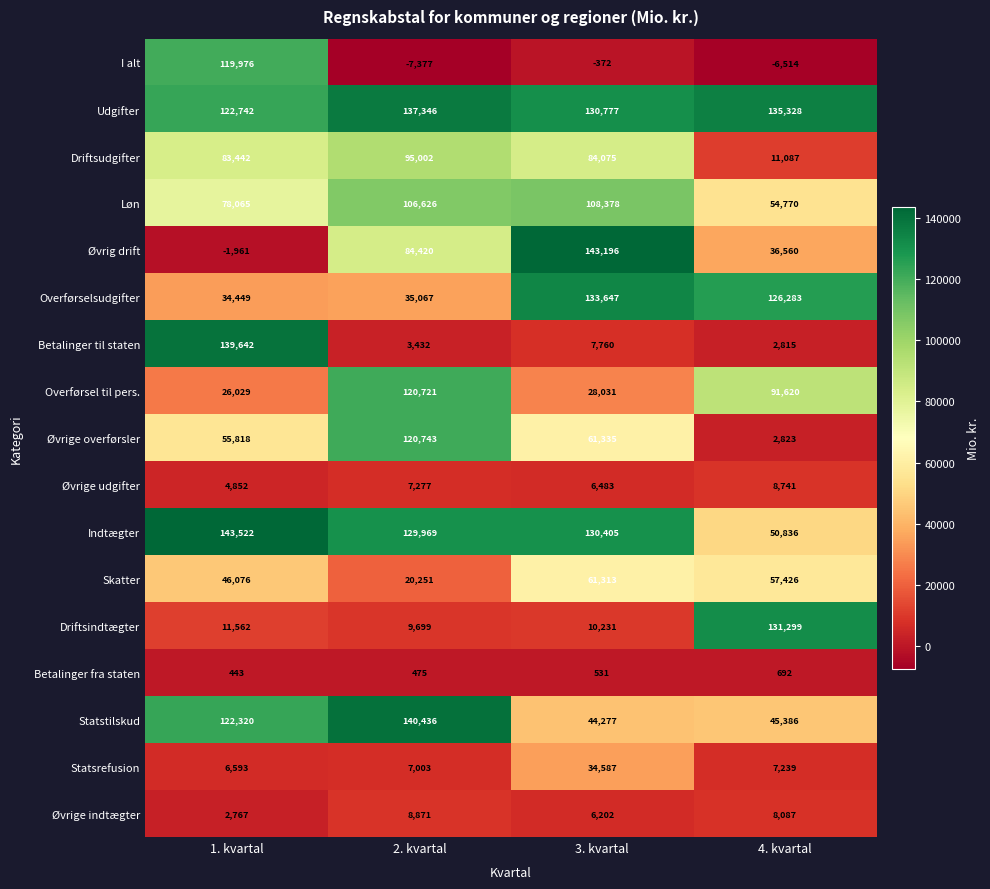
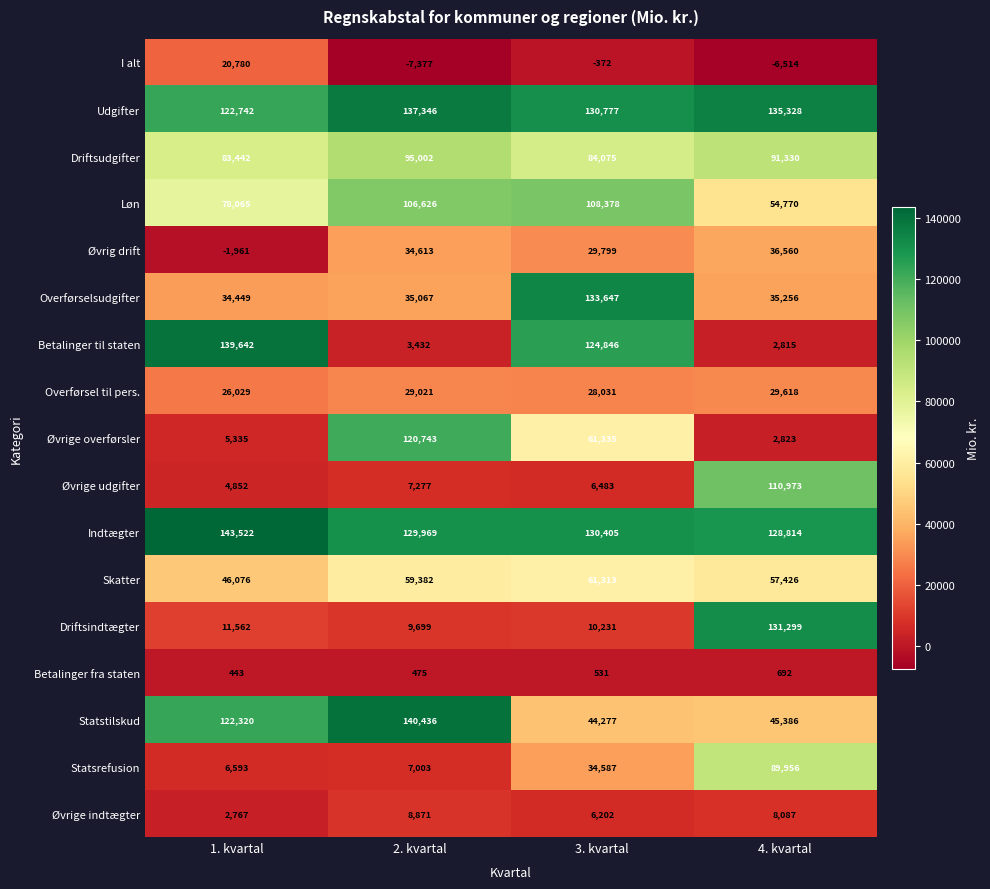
  {
    "I alt": {
-     "1. kvartal": "119,976",
+     "1. kvartal": "20,780",
      "2. kvartal": "-7,377",
      "3. kvartal": "-372",
      "4. kvartal": "-6,514"
    },
    "Udgifter": {
      "1. kvartal": "122,742",
      "2. kvartal": "137,346",
      "3. kvartal": "130,777",
      "4. kvartal": "135,328"
    },
    "Driftsudgifter": {
      "1. kvartal": "83,442",
      "2. kvartal": "95,002",
      "3. kvartal": "84,075",
-     "4. kvartal": "11,087"
+     "4. kvartal": "91,330"
    },
    "Løn": {
      "1. kvartal": "78,065",
      "2. kvartal": "106,626",
      "3. kvartal": "108,378",
      "4. kvartal": "54,770"
    },
    "Øvrig drift": {
      "1. kvartal": "-1,961",
-     "2. kvartal": "84,420",
-     "3. kvartal": "143,196",
+     "2. kvartal": "34,613",
+     "3. kvartal": "29,799",
      "4. kvartal": "36,560"
    },
    "Overførselsudgifter": {
      "1. kvartal": "34,449",
      "2. kvartal": "35,067",
      "3. kvartal": "133,647",
-     "4. kvartal": "126,283"
+     "4. kvartal": "35,256"
    },
    "Betalinger til staten": {
      "1. kvartal": "139,642",
      "2. kvartal": "3,432",
-     "3. kvartal": "7,760",
+     "3. kvartal": "124,846",
      "4. kvartal": "2,815"
    },
    "Overførsel til pers.": {
      "1. kvartal": "26,029",
-     "2. kvartal": "120,721",
+     "2. kvartal": "29,021",
      "3. kvartal": "28,031",
-     "4. kvartal": "91,620"
+     "4. kvartal": "29,618"
    },
    "Øvrige overførsler": {
-     "1. kvartal": "55,818",
+     "1. kvartal": "5,335",
      "2. kvartal": "120,743",
      "3. kvartal": "61,335",
      "4. kvartal": "2,823"
    },
    "Øvrige udgifter": {
      "1. kvartal": "4,852",
      "2. kvartal": "7,277",
      "3. kvartal": "6,483",
-     "4. kvartal": "8,741"
+     "4. kvartal": "110,973"
    },
    "Indtægter": {
      "1. kvartal": "143,522",
      "2. kvartal": "129,969",
      "3. kvartal": "130,405",
-     "4. kvartal": "50,836"
+     "4. kvartal": "128,814"
    },
    "Skatter": {
      "1. kvartal": "46,076",
-     "2. kvartal": "20,251",
+     "2. kvartal": "59,382",
      "3. kvartal": "61,313",
      "4. kvartal": "57,426"
    },
    "Driftsindtægter": {
      "1. kvartal": "11,562",
      "2. kvartal": "9,699",
      "3. kvartal": "10,231",
      "4. kvartal": "131,299"
    },
    "Betalinger fra staten": {
      "1. kvartal": "443",
      "2. kvartal": "475",
      "3. kvartal": "531",
      "4. kvartal": "692"
    },
    "Statstilskud": {
      "1. kvartal": "122,320",
      "2. kvartal": "140,436",
      "3. kvartal": "44,277",
      "4. kvartal": "45,386"
    },
    "Statsrefusion": {
      "1. kvartal": "6,593",
      "2. kvartal": "7,003",
      "3. kvartal": "34,587",
-     "4. kvartal": "7,239"
+     "4. kvartal": "89,956"
    },
    "Øvrige indtægter": {
      "1. kvartal": "2,767",
      "2. kvartal": "8,871",
      "3. kvartal": "6,202",
      "4. kvartal": "8,087"
    }
  }
